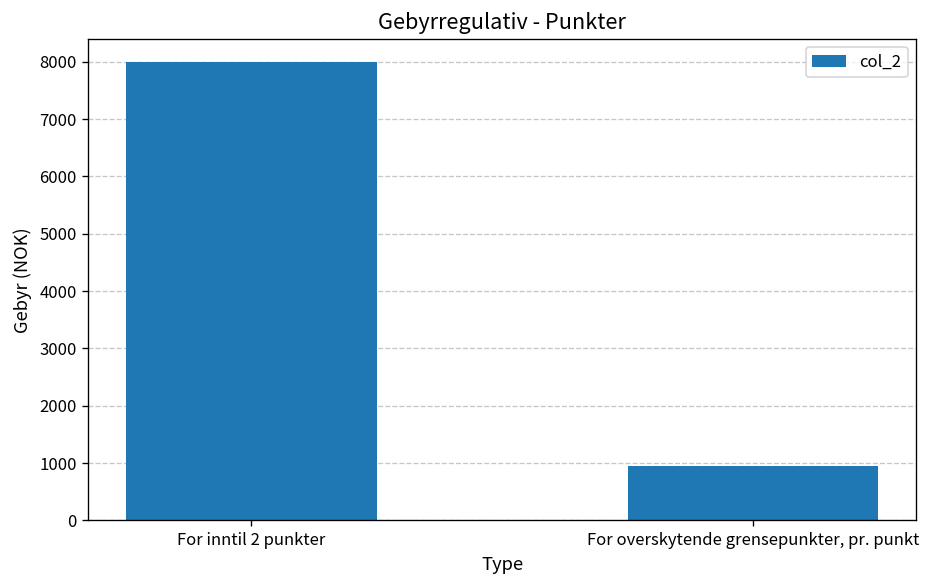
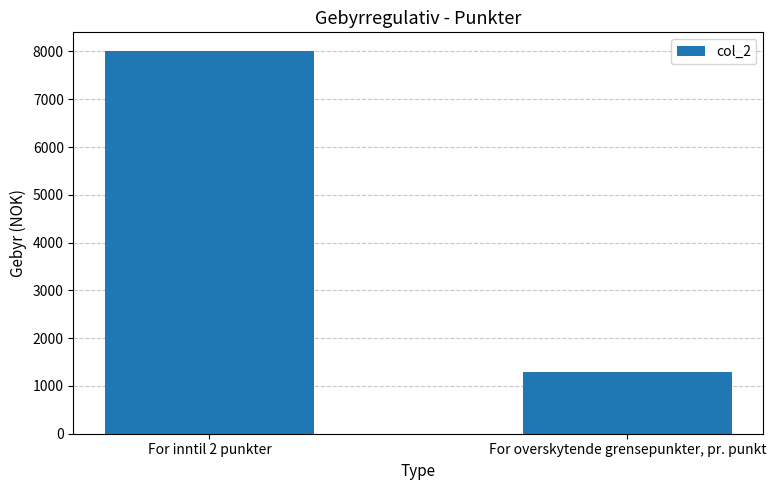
  {
    "For inntil 2 punkter": 8000,
-   "For overskytende grensepunkter, pr. punkt": 1000
+   "For overskytende grensepunkter, pr. punkt": 1300
  }
